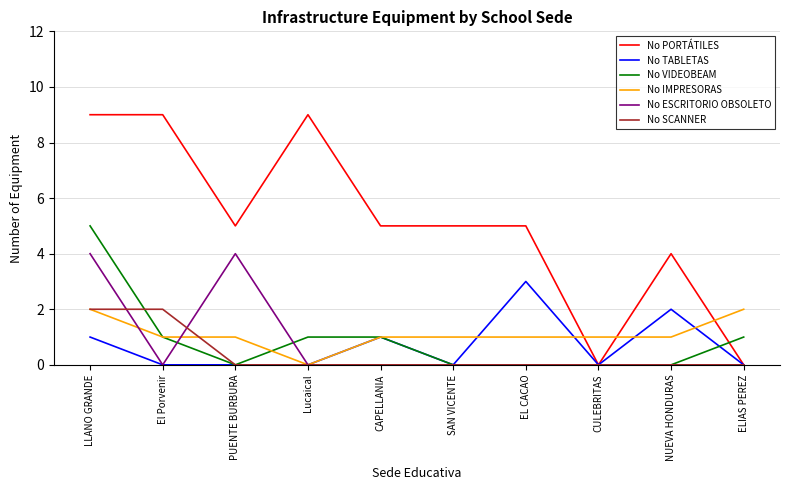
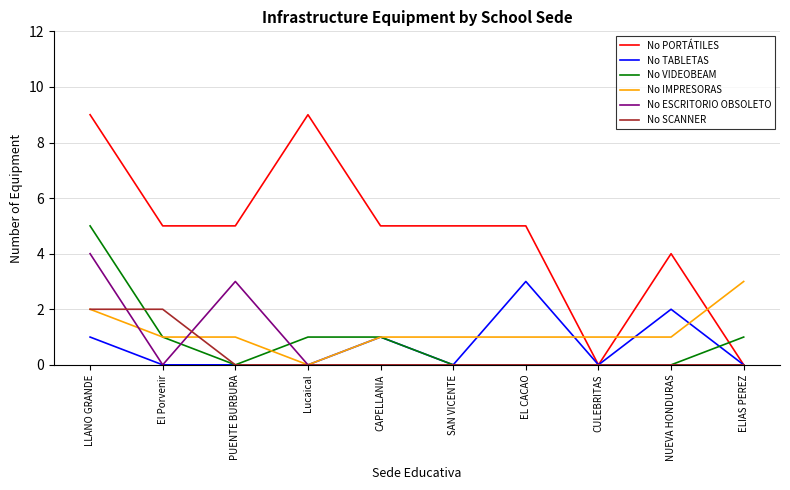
  {
    "No PORTÁTILES": {
      "LLANO GRANDE": 9,
-     "El Porvenir": 9,
+     "El Porvenir": 5,
      "PUENTE BURBURA": 5,
      "Lucaical": 9,
      "CAPELLANIA": 5,
      "SAN VICENTE": 5,
      "EL CACAO": 5,
      "NUEVA HONDURAS": 4
    },
    "No TABLETAS": {
      "LLANO GRANDE": 1,
      "EL CACAO": 3,
      "NUEVA HONDURAS": 2
    },
    "No VIDEOBEAM": {
      "LLANO GRANDE": 5,
      "Lucaical": 1,
      "ELIAS PEREZ": 1
    },
    "No IMPRESORAS": {
      "PUENTE BURBURA": 1,
      "SAN VICENTE": 1,
      "EL CACAO": 1,
      "CULEBRITAS": 1,
      "NUEVA HONDURAS": 1,
-     "ELIAS PEREZ": 2
+     "ELIAS PEREZ": 3
    },
    "No ESCRITORIO OBSOLETO": {
      "LLANO GRANDE": 4,
-     "PUENTE BURBURA": 4
+     "PUENTE BURBURA": 3
    },
    "No SCANNER": {
      "El Porvenir": 2
    }
  }
